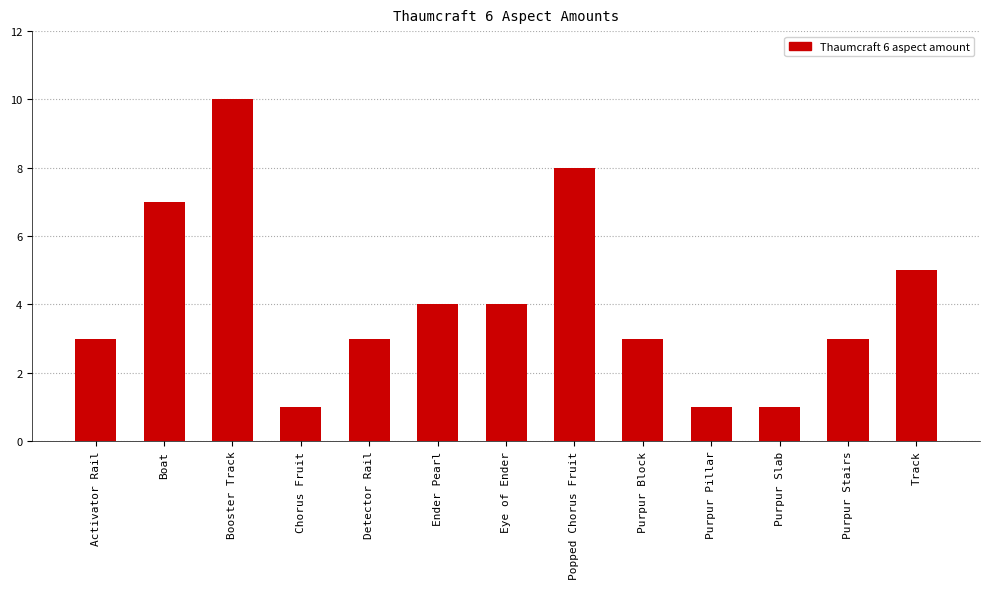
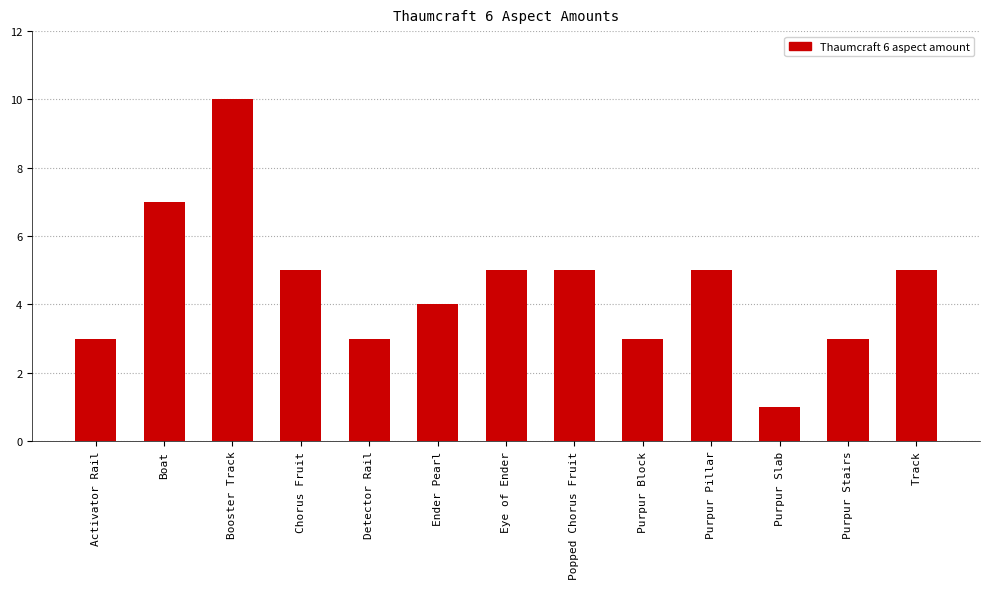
  {
    "Activator Rail": 3,
    "Boat": 7,
    "Booster Track": 10,
-   "Chorus Fruit": 1,
+   "Chorus Fruit": 5,
    "Detector Rail": 3,
    "Ender Pearl": 4,
-   "Eye of Ender": 4,
-   "Popped Chorus Fruit": 8,
+   "Eye of Ender": 5,
+   "Popped Chorus Fruit": 5,
    "Purpur Block": 3,
-   "Purpur Pillar": 1,
+   "Purpur Pillar": 5,
    "Purpur Slab": 1,
    "Purpur Stairs": 3,
    "Track": 5
  }
